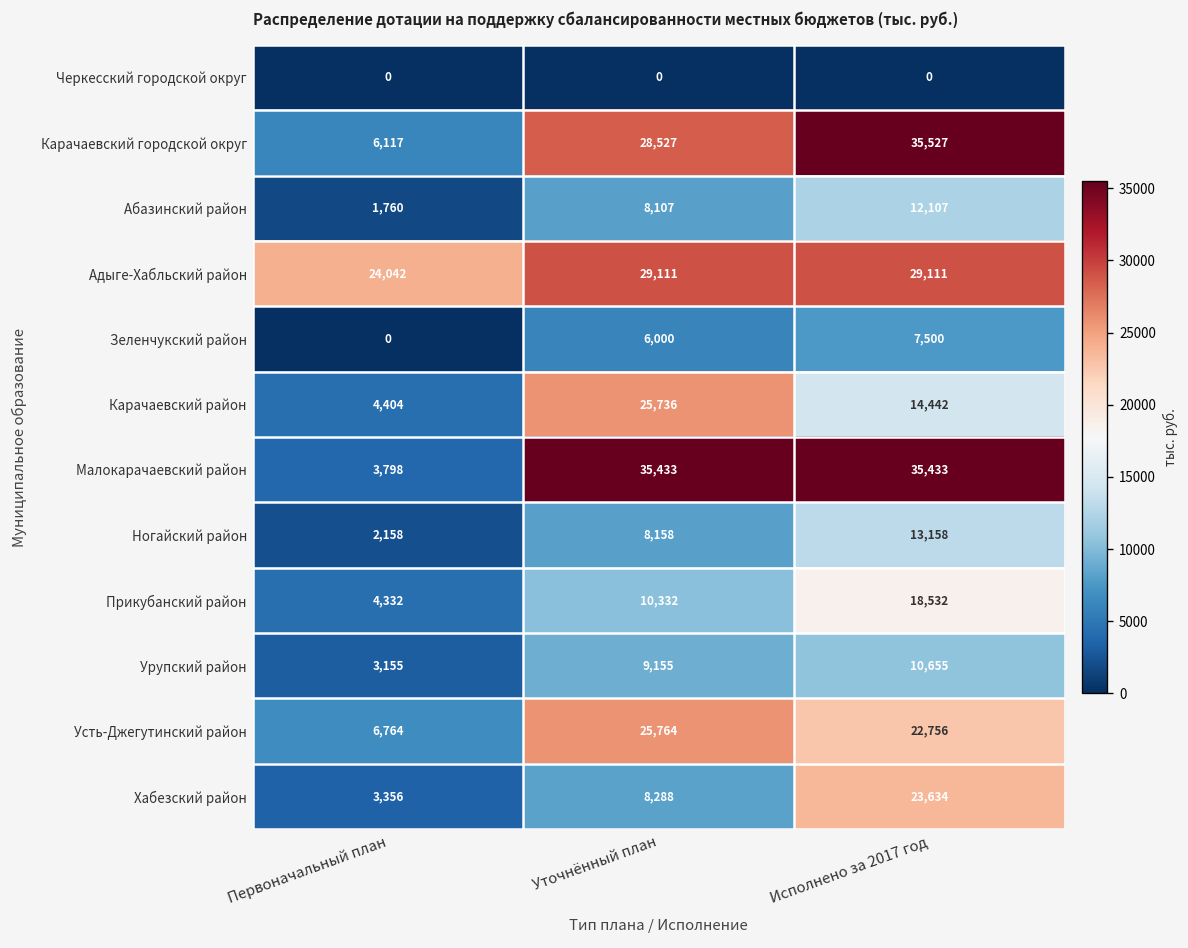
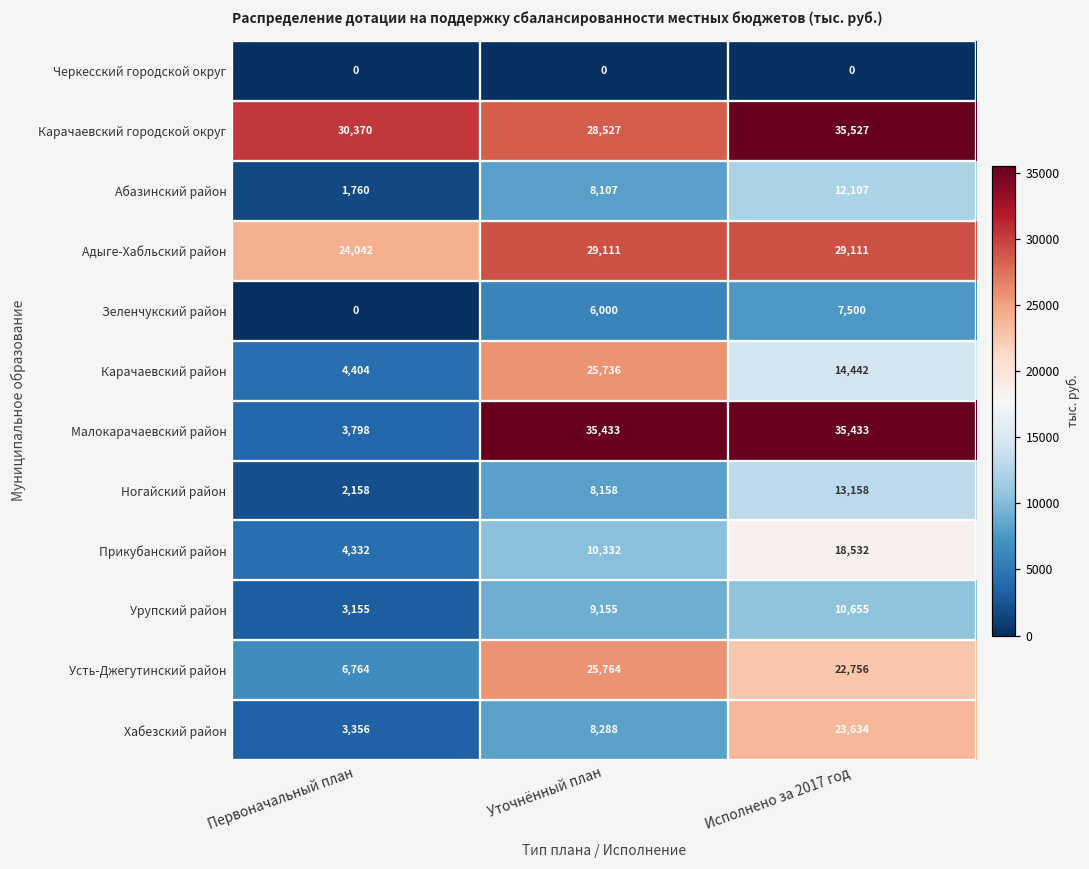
  {
    "Черкесский городской округ": {
      "Первоначальный план": "0",
      "Уточнённый план": "0",
      "Исполнено за 2017 год": "0"
    },
    "Карачаевский городской округ": {
-     "Первоначальный план": "6,117",
+     "Первоначальный план": "30,370",
      "Уточнённый план": "28,527",
      "Исполнено за 2017 год": "35,527"
    },
    "Абазинский район": {
      "Первоначальный план": "1,760",
      "Уточнённый план": "8,107",
      "Исполнено за 2017 год": "12,107"
    },
    "Адыге-Хабльский район": {
      "Первоначальный план": "24,042",
      "Уточнённый план": "29,111",
      "Исполнено за 2017 год": "29,111"
    },
    "Зеленчукский район": {
      "Первоначальный план": "0",
      "Уточнённый план": "6,000",
      "Исполнено за 2017 год": "7,500"
    },
    "Карачаевский район": {
      "Первоначальный план": "4,404",
      "Уточнённый план": "25,736",
      "Исполнено за 2017 год": "14,442"
    },
    "Малокарачаевский район": {
      "Первоначальный план": "3,798",
      "Уточнённый план": "35,433",
      "Исполнено за 2017 год": "35,433"
    },
    "Ногайский район": {
      "Первоначальный план": "2,158",
      "Уточнённый план": "8,158",
      "Исполнено за 2017 год": "13,158"
    },
    "Прикубанский район": {
      "Первоначальный план": "4,332",
      "Уточнённый план": "10,332",
      "Исполнено за 2017 год": "18,532"
    },
    "Урупский район": {
      "Первоначальный план": "3,155",
      "Уточнённый план": "9,155",
      "Исполнено за 2017 год": "10,655"
    },
    "Усть-Джегутинский район": {
      "Первоначальный план": "6,764",
      "Уточнённый план": "25,764",
      "Исполнено за 2017 год": "22,756"
    },
    "Хабезский район": {
      "Первоначальный план": "3,356",
      "Уточнённый план": "8,288",
      "Исполнено за 2017 год": "23,634"
    }
  }
